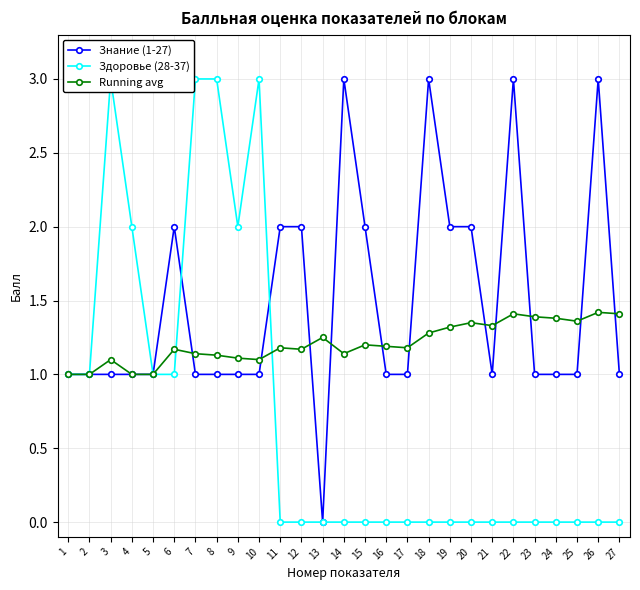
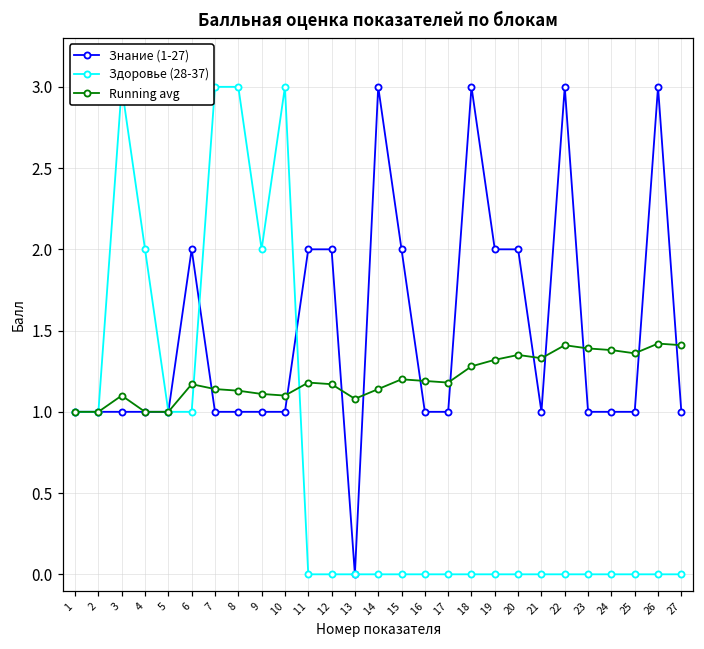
  {
    "Знание (1-27)": {
      "3": 1.00,
      "6": 2.00,
      "7": 1.00,
      "8": 1.00,
      "9": 1.00,
      "10": 1.00,
      "11": 2.00,
      "12": 2.00,
      "14": 3.00,
      "15": 2.00,
      "16": 1.00,
      "17": 1.00,
      "18": 3.00,
      "19": 2.00,
      "20": 2.00,
      "21": 1.00,
      "22": 3.00,
      "23": 1.00,
      "24": 1.00,
      "25": 1.00,
      "26": 3.00,
      "27": 1.00
    },
    "Здоровье (28-37)": {
      "4": 2.00,
      "6": 1.00,
      "7": 3.00,
      "8": 3.00,
      "9": 2.00,
      "10": 3.00,
      "11": 0.00,
      "12": 0.00,
      "14": 0.00,
      "15": 0.00,
      "16": 0.00,
      "17": 0.00,
      "18": 0.00,
      "19": 0.00,
      "20": 0.00,
      "21": 0.00,
      "22": 0.00,
      "23": 0.00,
      "24": 0.00,
      "25": 0.00,
      "26": 0.00,
      "27": 0.00
    },
    "Running avg": {
      "3": 1.10,
      "6": 1.17,
      "7": 1.14,
      "8": 1.13,
      "9": 1.11,
      "10": 1.10,
      "11": 1.18,
      "12": 1.17,
-     "13": 1.25,
+     "13": 1.08,
      "14": 1.14,
      "15": 1.20,
      "16": 1.19,
      "17": 1.18,
      "18": 1.28,
      "19": 1.32,
      "20": 1.35,
      "21": 1.33,
      "22": 1.41,
      "23": 1.39,
      "24": 1.38,
      "25": 1.36,
      "26": 1.42,
      "27": 1.41
    }
  }
